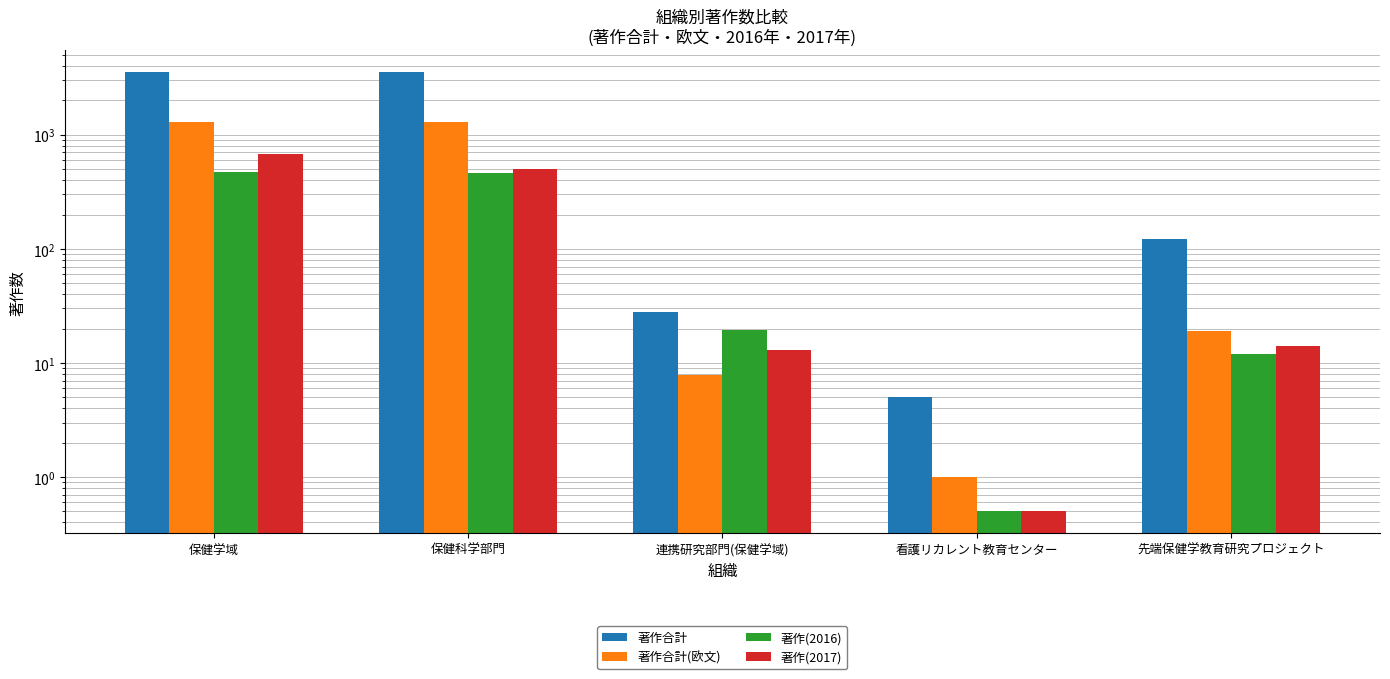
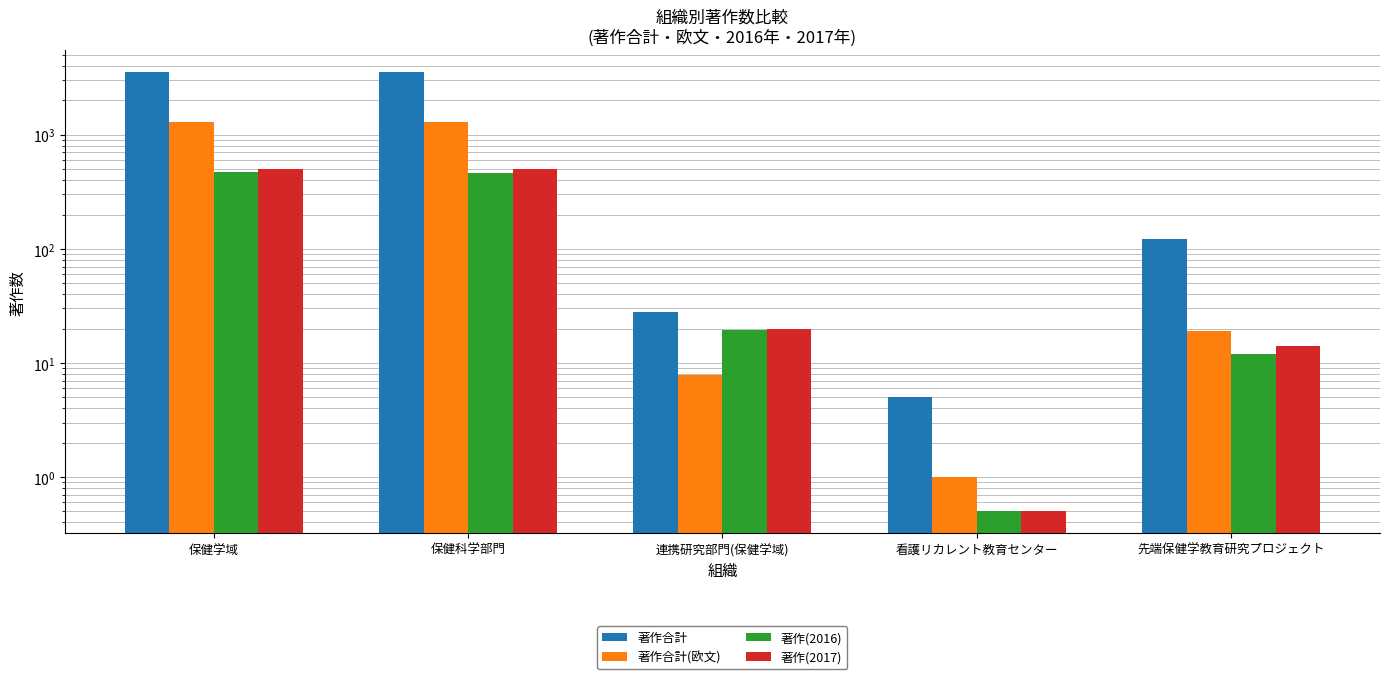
  {
    "著作合計": {
      "保健学域": 3500,
      "保健科学部門": 3500,
      "連携研究部門(保健学域)": 28,
      "看護リカレント教育センター": 5,
      "先端保健学教育研究プロジェクト": 120
    },
    "著作合計(欧文)": {
      "保健学域": 1300,
      "保健科学部門": 1300,
      "連携研究部門(保健学域)": 8,
      "看護リカレント教育センター": 1,
      "先端保健学教育研究プロジェクト": 19
    },
    "著作(2016)": {
      "保健学域": 470,
      "保健科学部門": 470,
      "連携研究部門(保健学域)": 19,
      "看護リカレント教育センター": 0.5,
      "先端保健学教育研究プロジェクト": 12
    },
    "著作(2017)": {
-     "保健学域": 700,
+     "保健学域": 500,
      "保健科学部門": 500,
-     "連携研究部門(保健学域)": 13,
+     "連携研究部門(保健学域)": 20,
      "看護リカレント教育センター": 0.5,
      "先端保健学教育研究プロジェクト": 14
    }
  }
